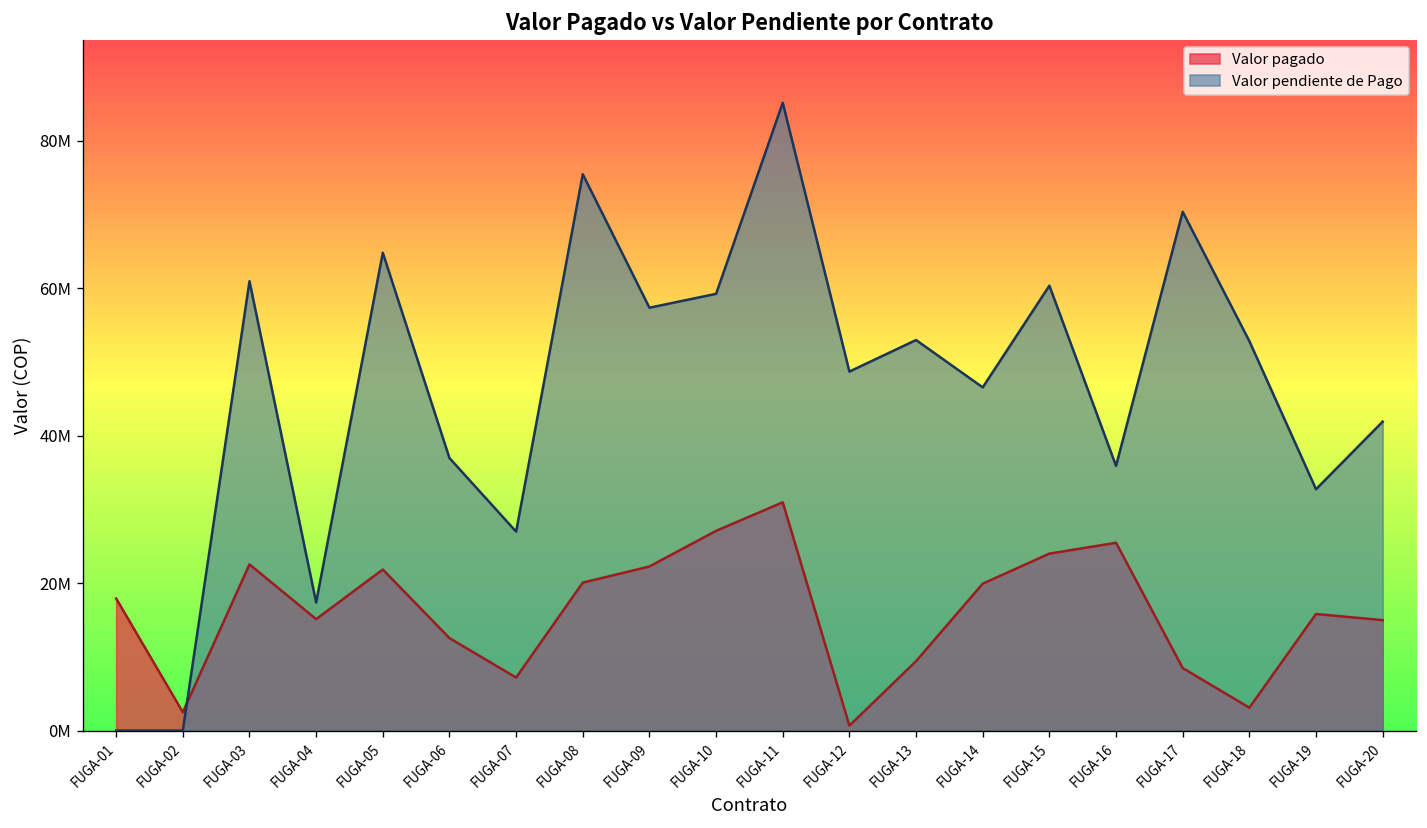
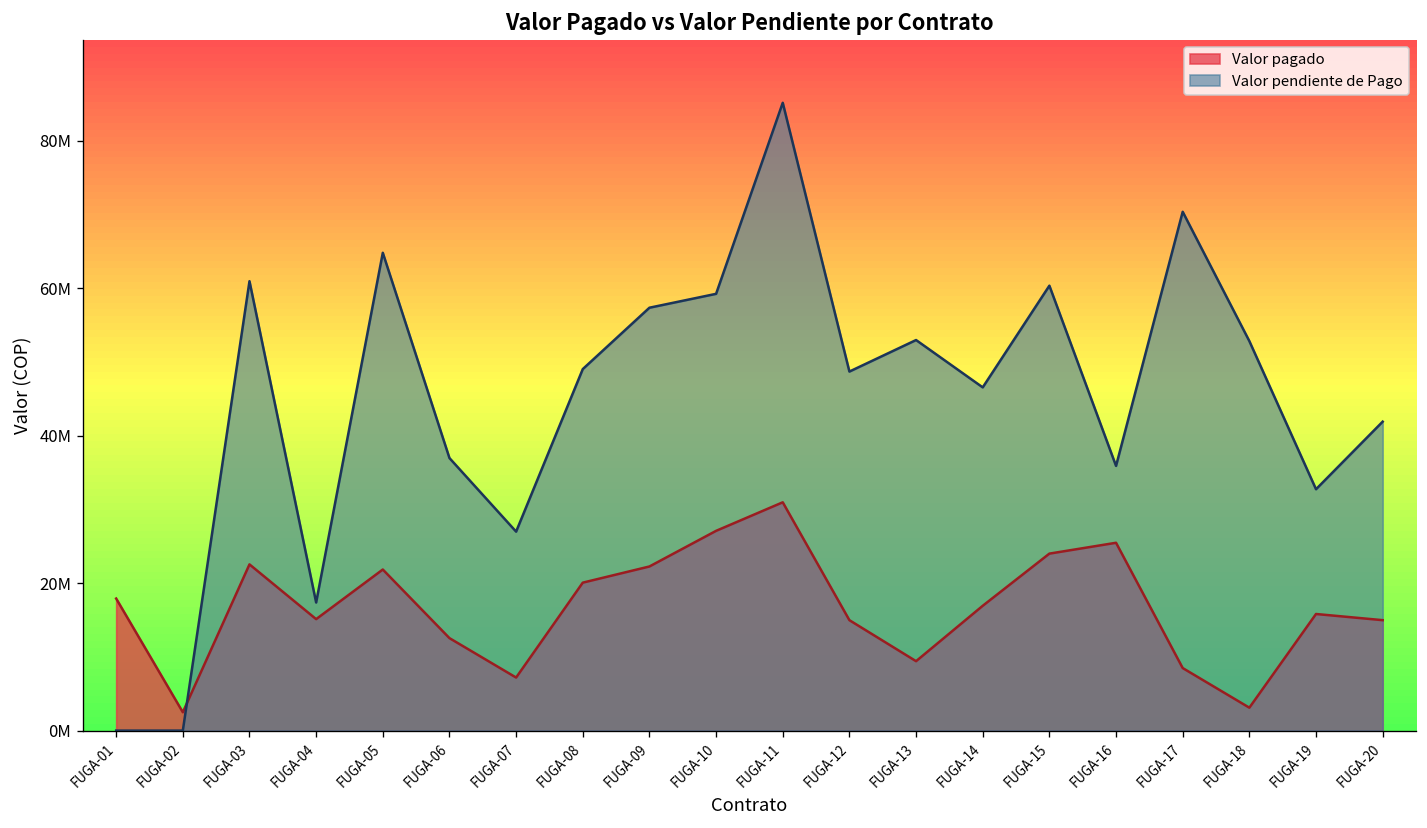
  {
    "Valor pagado": {
      "FUGA-01": 18000000,
      "FUGA-02": 2000000,
      "FUGA-03": 23000000,
      "FUGA-04": 15000000,
      "FUGA-05": 22000000,
      "FUGA-06": 13000000,
      "FUGA-07": 7000000,
      "FUGA-08": 20000000,
      "FUGA-09": 22000000,
      "FUGA-10": 27000000,
      "FUGA-11": 31000000,
-     "FUGA-12": 1000000,
+     "FUGA-12": 15000000,
      "FUGA-13": 9000000,
-     "FUGA-14": 20000000,
+     "FUGA-14": 17000000,
      "FUGA-15": 24000000,
      "FUGA-16": 25000000,
      "FUGA-17": 8000000,
      "FUGA-18": 3000000,
      "FUGA-19": 16000000,
      "FUGA-20": 15000000
    },
    "Valor pendiente de Pago": {
      "FUGA-01": 0,
      "FUGA-02": 0,
      "FUGA-03": 61000000,
      "FUGA-04": 17000000,
      "FUGA-05": 65000000,
      "FUGA-06": 37000000,
      "FUGA-07": 27000000,
-     "FUGA-08": 75000000,
+     "FUGA-08": 49000000,
      "FUGA-09": 57000000,
      "FUGA-10": 59000000,
      "FUGA-11": 85000000,
      "FUGA-12": 49000000,
      "FUGA-13": 53000000,
      "FUGA-14": 47000000,
      "FUGA-15": 60000000,
      "FUGA-16": 36000000,
      "FUGA-17": 70000000,
      "FUGA-18": 53000000,
      "FUGA-19": 33000000,
      "FUGA-20": 42000000
    }
  }
